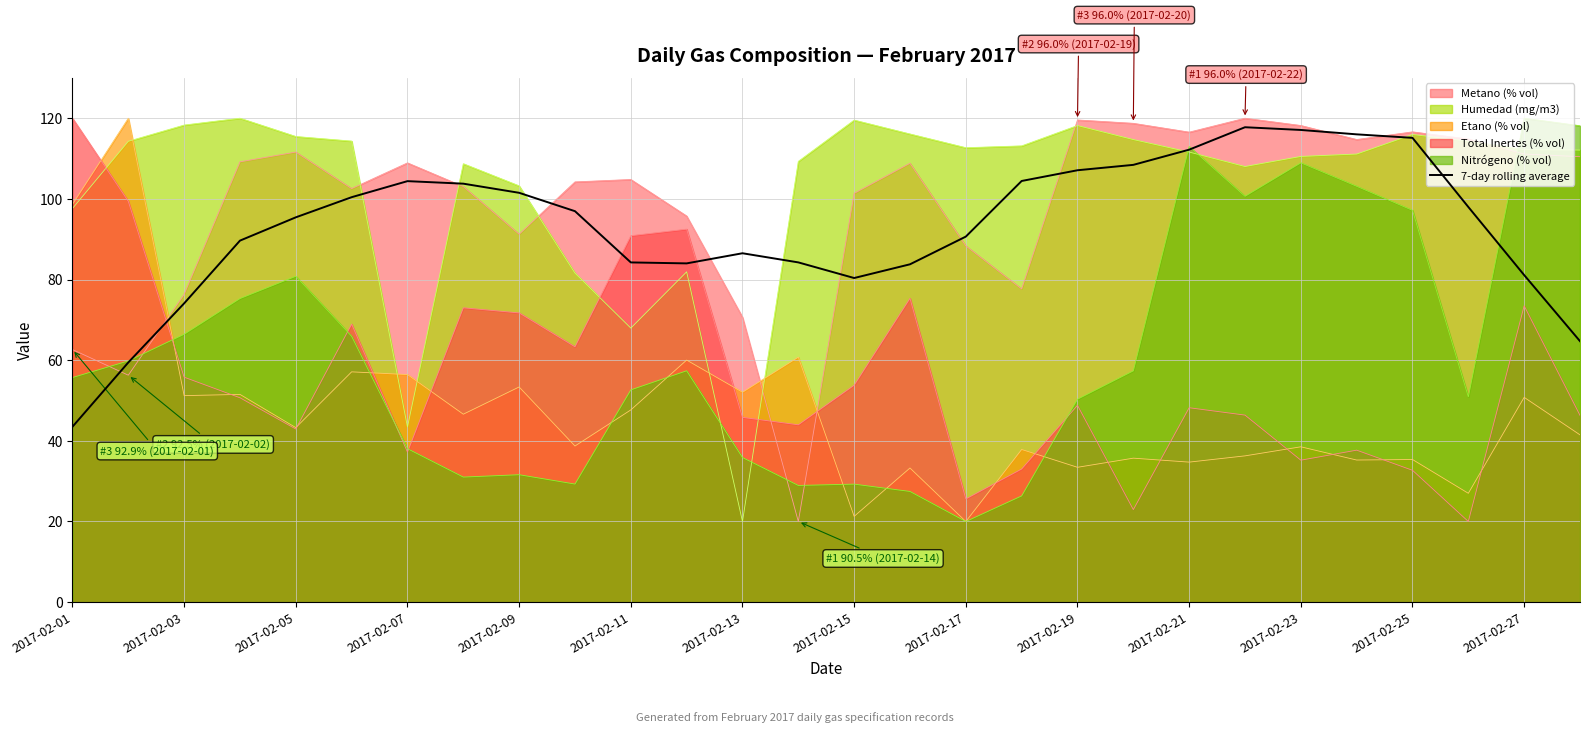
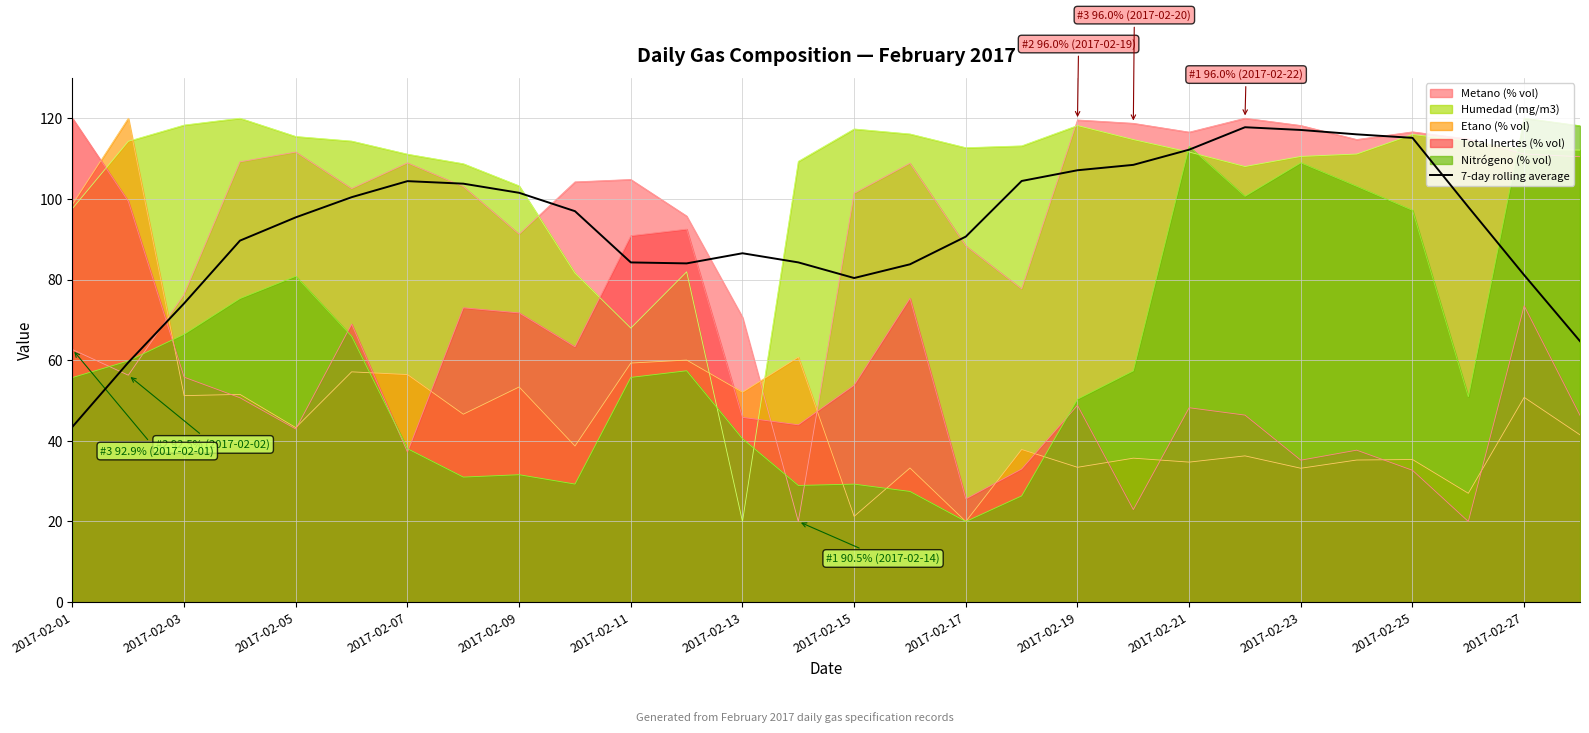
  {
    "Humedad (mg/m3)": {
      "2017-02-01": 98,
      "2017-02-03": 118,
      "2017-02-05": 115,
-     "2017-02-07": 43,
+     "2017-02-07": 111,
      "2017-02-09": 103,
      "2017-02-11": 68,
      "2017-02-13": 20,
-     "2017-02-15": 120,
+     "2017-02-15": 117,
      "2017-02-17": 113,
      "2017-02-19": 118,
      "2017-02-23": 111,
      "2017-02-25": 116
    },
    "Etano (% vol)": {
      "2017-02-01": 99,
      "2017-02-07": 56,
      "2017-02-09": 53,
-     "2017-02-11": 48,
+     "2017-02-11": 59,
      "2017-02-13": 52,
      "2017-02-15": 21,
      "2017-02-19": 33,
      "2017-02-21": 35,
-     "2017-02-23": 39,
+     "2017-02-23": 33,
      "2017-02-25": 35,
      "2017-02-27": 51
    },
    "Nitrógeno (% vol)": {
      "2017-02-01": 56,
      "2017-02-03": 66,
      "2017-02-05": 81,
      "2017-02-07": 38,
      "2017-02-09": 32,
-     "2017-02-11": 53,
-     "2017-02-13": 36,
+     "2017-02-11": 56,
+     "2017-02-13": 41,
      "2017-02-15": 29,
      "2017-02-19": 50,
      "2017-02-21": 113,
      "2017-02-23": 109,
      "2017-02-25": 97
    },
    "7-day rolling average": {
      "2017-02-01": 43,
      "2017-02-03": 74,
      "2017-02-05": 95,
      "2017-02-07": 104,
      "2017-02-09": 102,
      "2017-02-11": 84,
      "2017-02-13": 87,
      "2017-02-15": 80,
      "2017-02-17": 91,
      "2017-02-19": 107,
      "2017-02-23": 117,
      "2017-02-25": 115,
      "2017-02-27": 81
    }
  }
